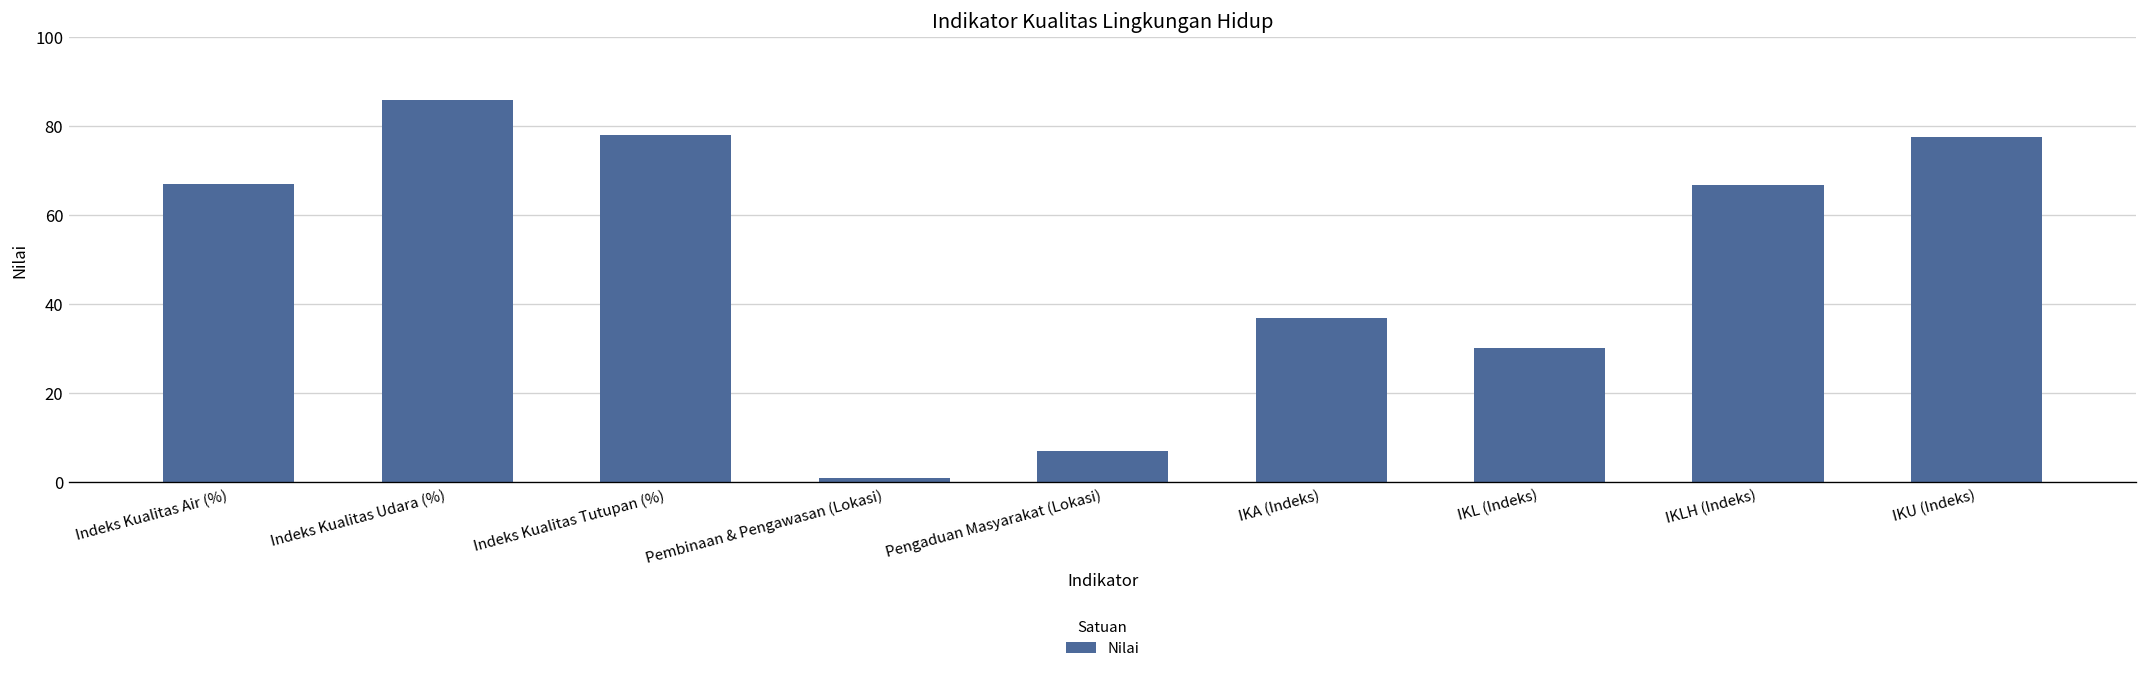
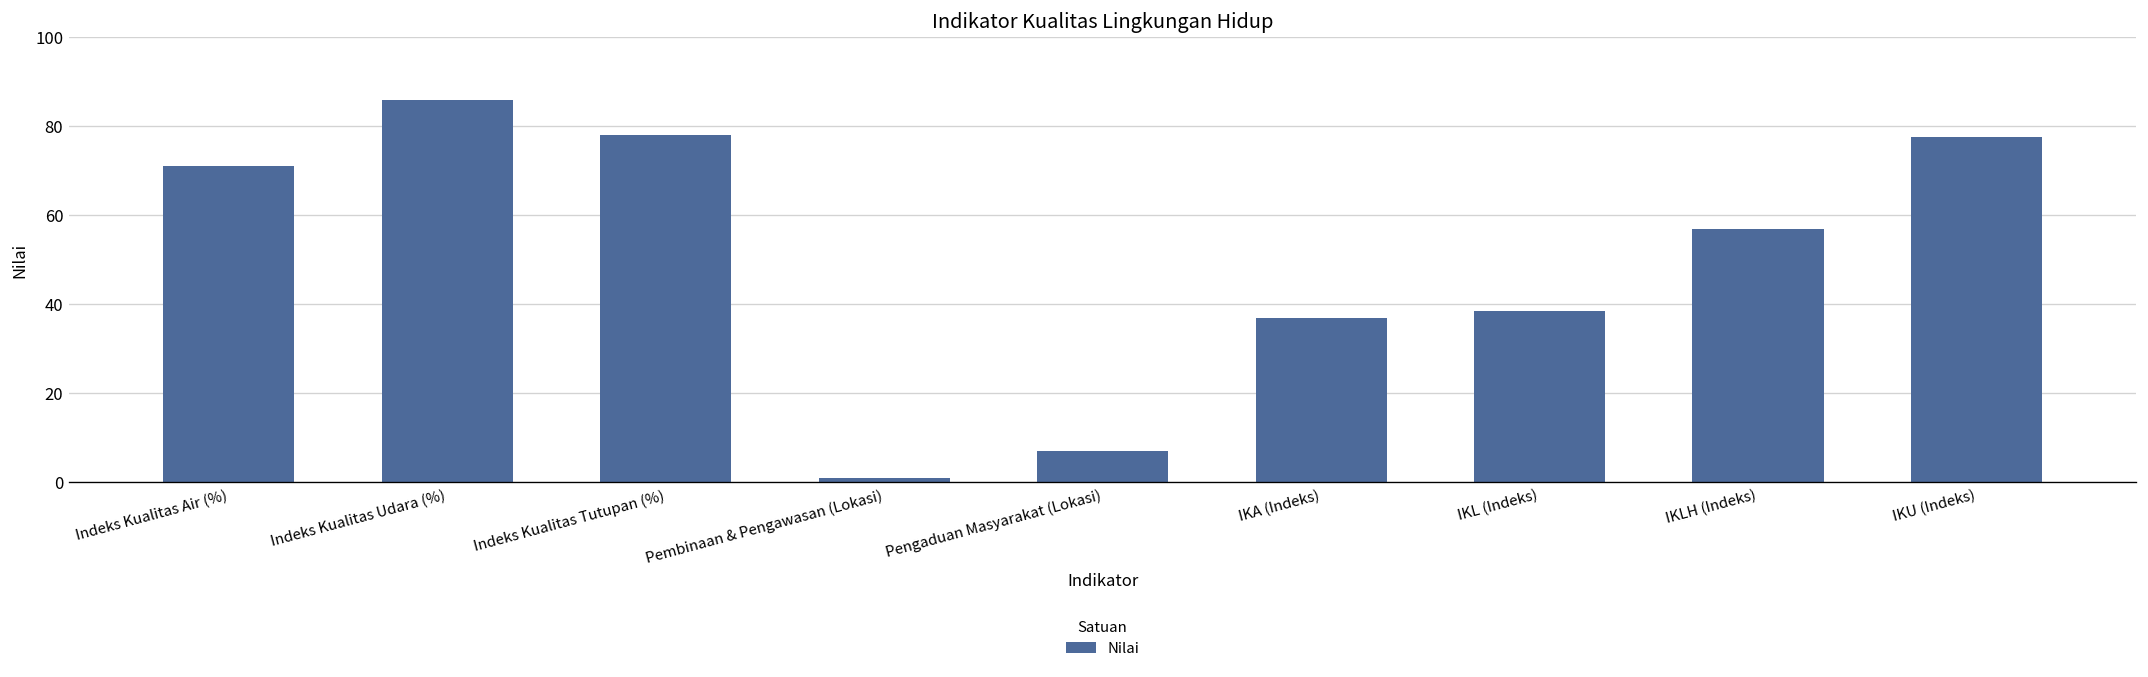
  {
-   "Indeks Kualitas Air (%)": 67,
+   "Indeks Kualitas Air (%)": 71,
    "Indeks Kualitas Udara (%)": 86,
    "Indeks Kualitas Tutupan (%)": 78,
    "Pembinaan & Pengawasan (Lokasi)": 1,
    "Pengaduan Masyarakat (Lokasi)": 7,
    "IKA (Indeks)": 37,
-   "IKL (Indeks)": 30,
-   "IKLH (Indeks)": 67,
+   "IKL (Indeks)": 39,
+   "IKLH (Indeks)": 57,
    "IKU (Indeks)": 78
  }
